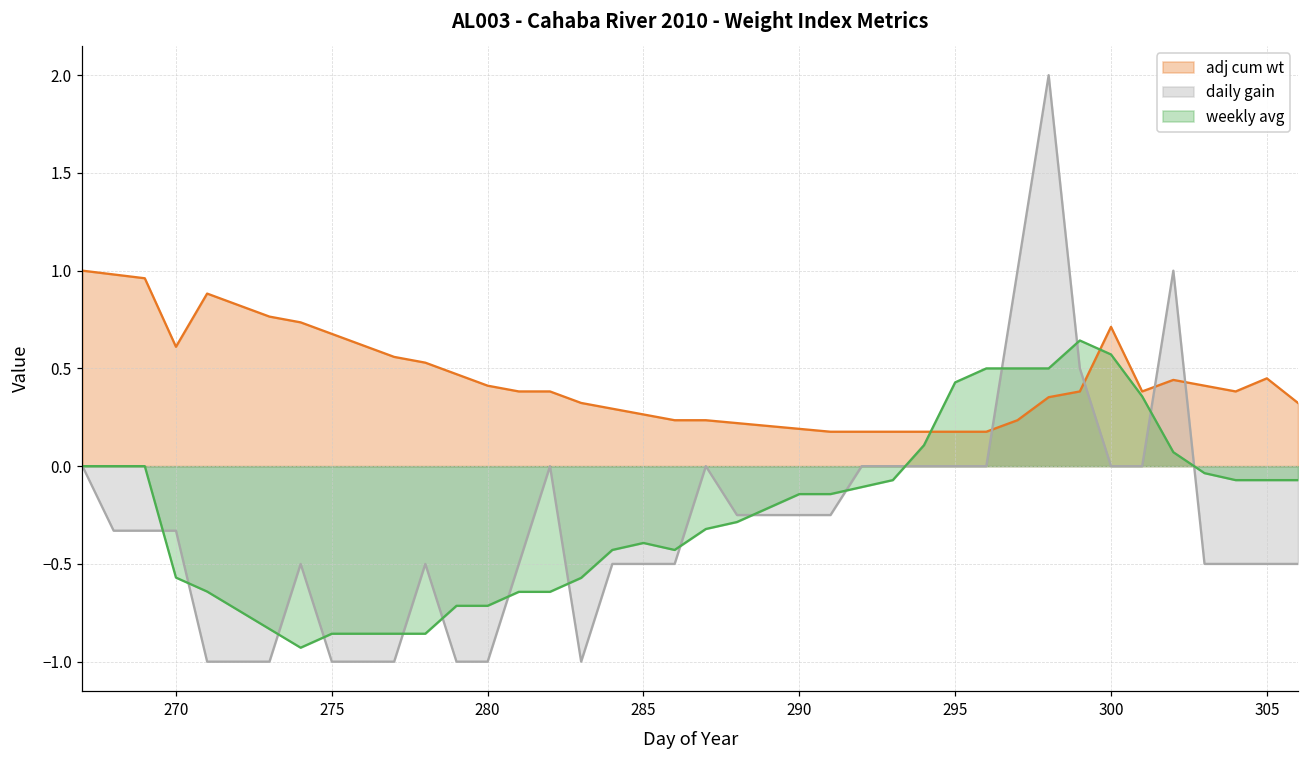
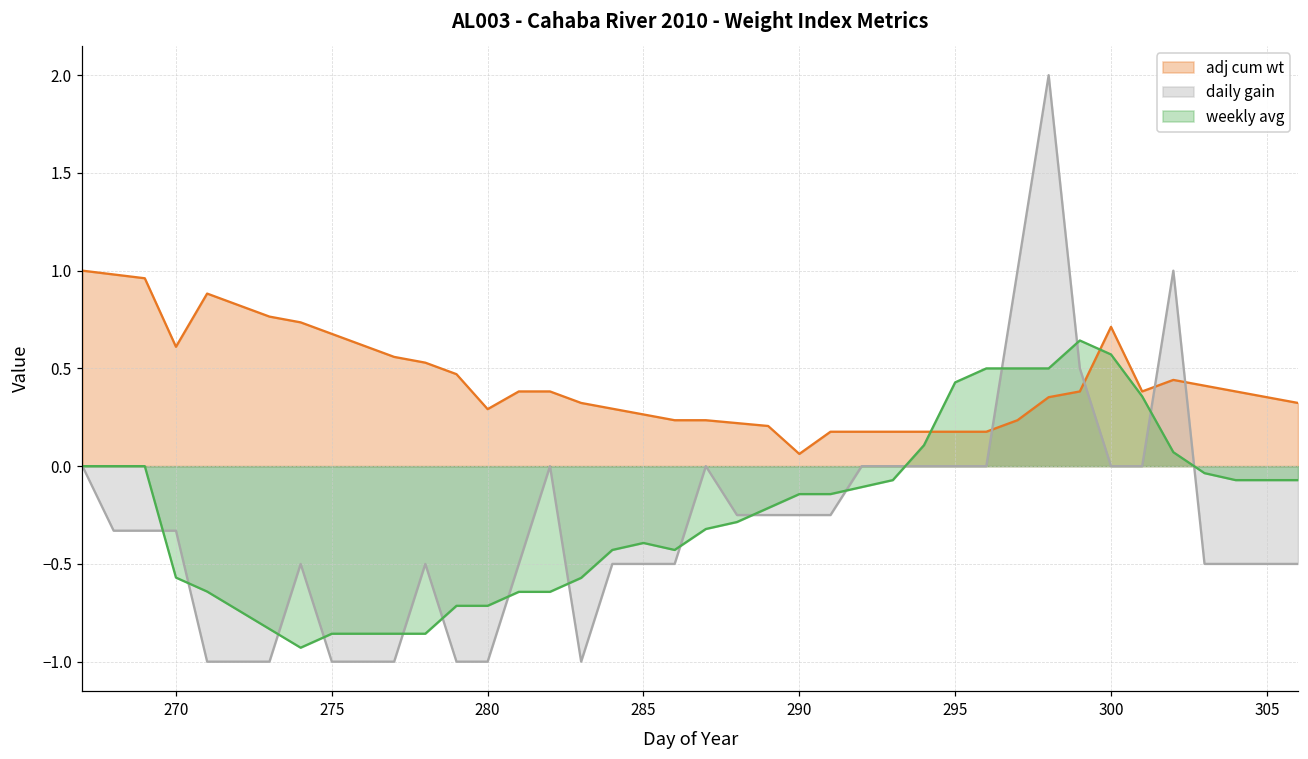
  {
    "adj cum wt": {
      "270": 0.61,
      "275": 0.68,
-     "280": 0.41,
+     "280": 0.29,
      "285": 0.26,
-     "290": 0.19,
+     "290": 0.06,
      "295": 0.18,
      "300": 0.71,
-     "305": 0.45
+     "305": 0.35
    }
  }
